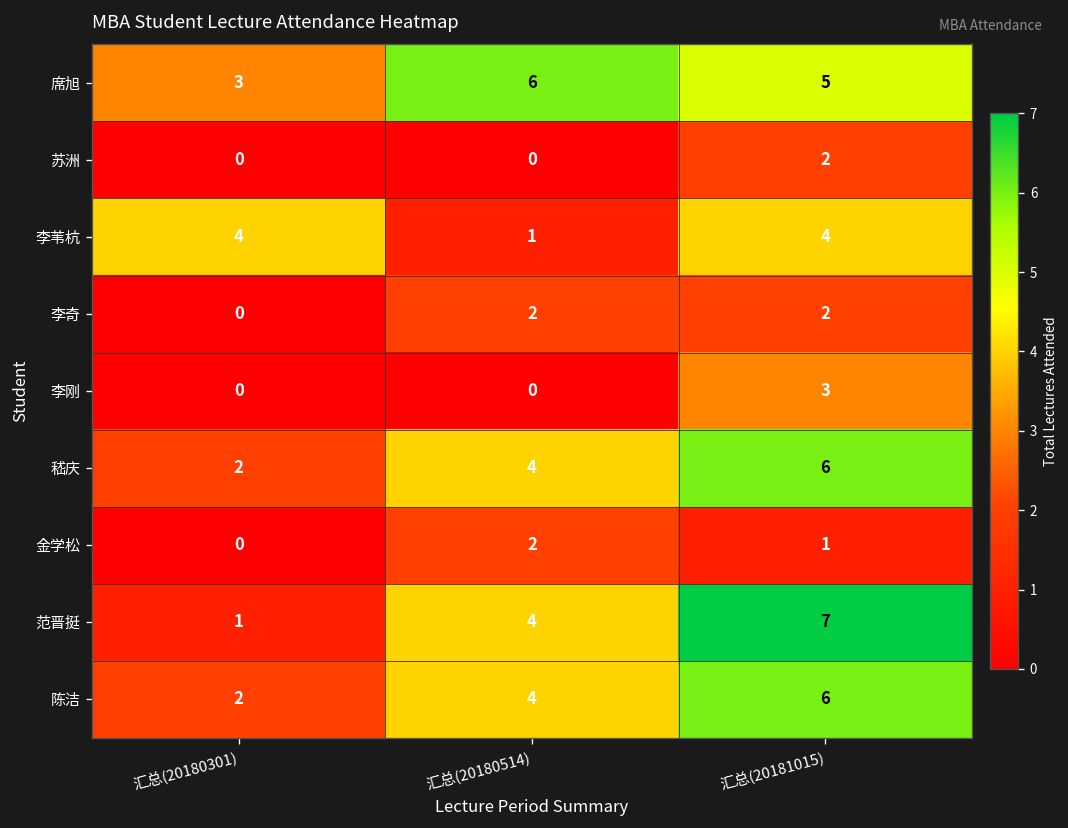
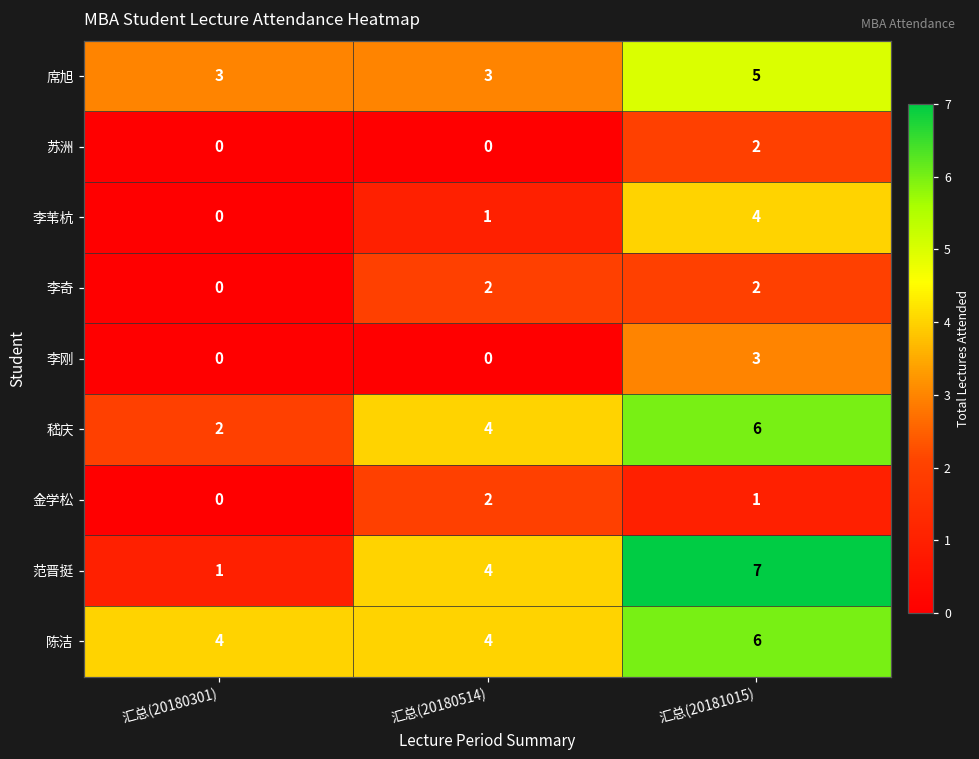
  {
    "席旭": {
      "汇总(20180301)": 3,
-     "汇总(20180514)": 6,
+     "汇总(20180514)": 3,
      "汇总(20181015)": 5
    },
    "苏洲": {
      "汇总(20180301)": 0,
      "汇总(20180514)": 0,
      "汇总(20181015)": 2
    },
    "李苇杭": {
-     "汇总(20180301)": 4,
+     "汇总(20180301)": 0,
      "汇总(20180514)": 1,
      "汇总(20181015)": 4
    },
    "李奇": {
      "汇总(20180301)": 0,
      "汇总(20180514)": 2,
      "汇总(20181015)": 2
    },
    "李刚": {
      "汇总(20180301)": 0,
      "汇总(20180514)": 0,
      "汇总(20181015)": 3
    },
    "嵇庆": {
      "汇总(20180301)": 2,
      "汇总(20180514)": 4,
      "汇总(20181015)": 6
    },
    "金学松": {
      "汇总(20180301)": 0,
      "汇总(20180514)": 2,
      "汇总(20181015)": 1
    },
    "范晋挺": {
      "汇总(20180301)": 1,
      "汇总(20180514)": 4,
      "汇总(20181015)": 7
    },
    "陈洁": {
-     "汇总(20180301)": 2,
+     "汇总(20180301)": 4,
      "汇总(20180514)": 4,
      "汇总(20181015)": 6
    }
  }
